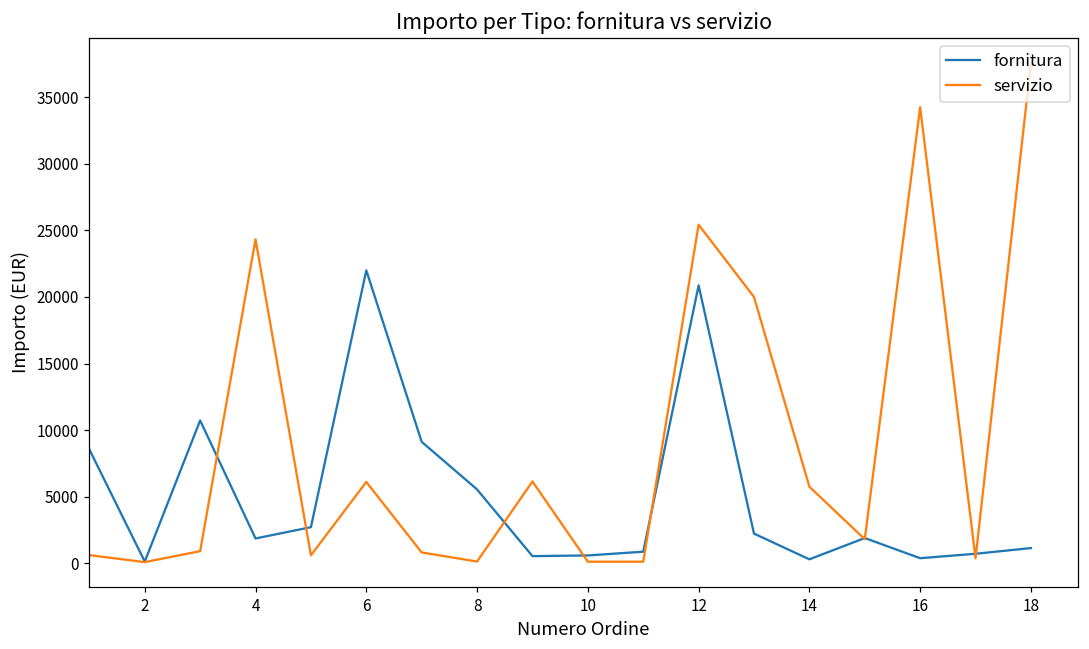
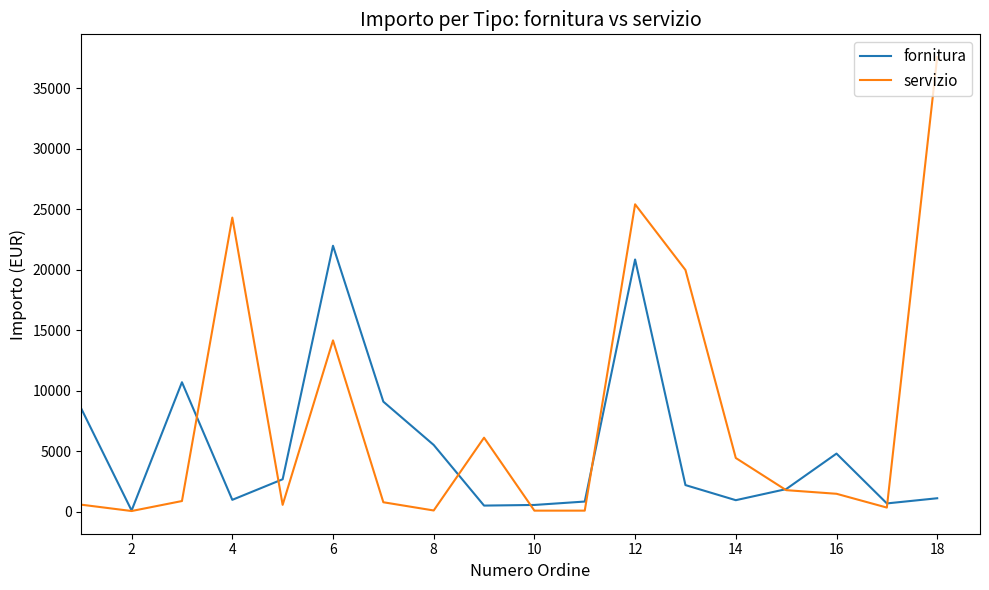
  {
    "fornitura": {
-     "4": 1900,
+     "4": 1000,
      "6": 22000,
      "8": 5500,
      "10": 600,
      "12": 20900,
-     "14": 300,
-     "16": 400,
+     "14": 1000,
+     "16": 4800,
      "18": 1100
    },
    "servizio": {
      "4": 24300,
-     "6": 6100,
+     "6": 14200,
      "8": 100,
      "10": 100,
      "12": 25400,
-     "14": 5700,
-     "16": 34300
+     "14": 4500,
+     "16": 1500
    }
  }
